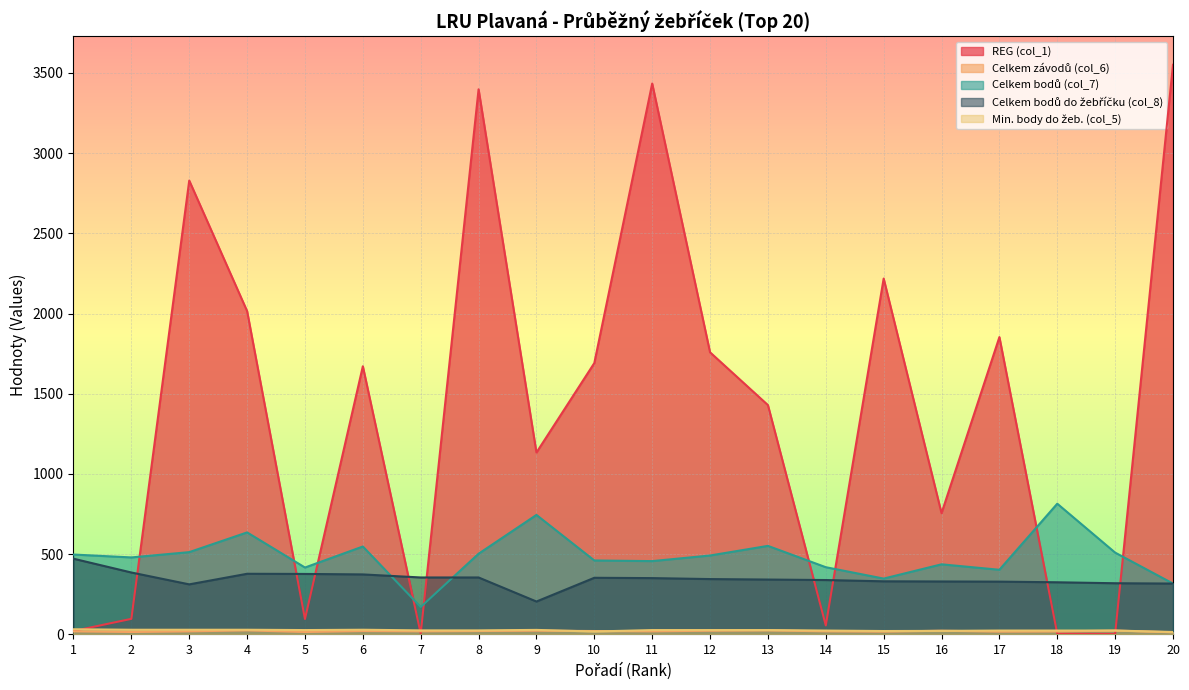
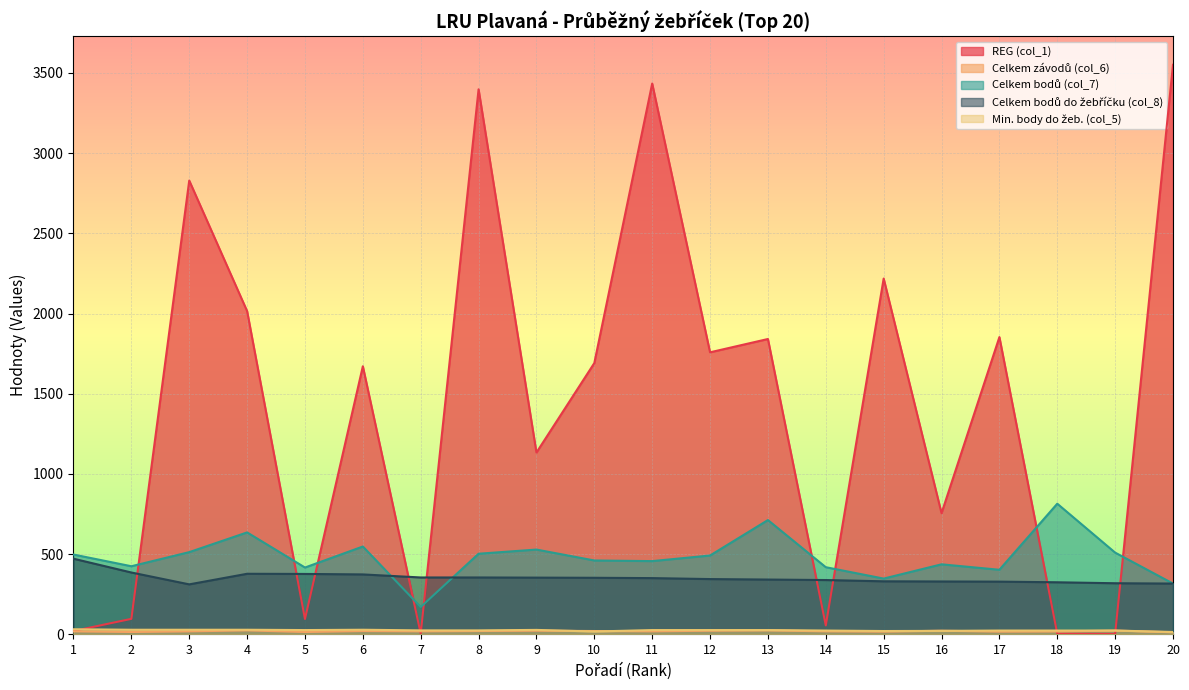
  {
    "REG (col_1)": {
      "2": 100,
      "3": 2830,
      "4": 2020,
      "5": 100,
      "6": 1670,
      "8": 3400,
      "9": 1130,
      "10": 1690,
      "11": 3430,
      "12": 1760,
-     "13": 1430,
+     "13": 1840,
      "14": 60,
      "15": 2220,
      "16": 760,
      "17": 1850,
      "19": 0,
      "20": 3550
    },
    "Celkem bodů (col_7)": {
      "1": 500,
-     "2": 480,
+     "2": 420,
      "3": 510,
      "4": 640,
      "5": 420,
      "6": 550,
      "7": 170,
      "8": 500,
-     "9": 740,
+     "9": 530,
      "10": 460,
      "11": 460,
      "12": 490,
-     "13": 550,
+     "13": 710,
      "14": 420,
      "15": 350,
      "16": 440,
      "17": 400,
      "18": 810,
      "19": 510
    },
    "Celkem bodů do žebříčku (col_8)": {
      "1": 470,
      "2": 390,
      "3": 310,
      "4": 380,
      "5": 380,
      "6": 370,
      "7": 350,
      "8": 350,
-     "9": 200,
+     "9": 350,
      "10": 350,
      "11": 350,
      "12": 340,
      "13": 340,
      "14": 340,
      "15": 330,
      "16": 330,
      "17": 330,
      "18": 320,
      "19": 320
    }
  }
